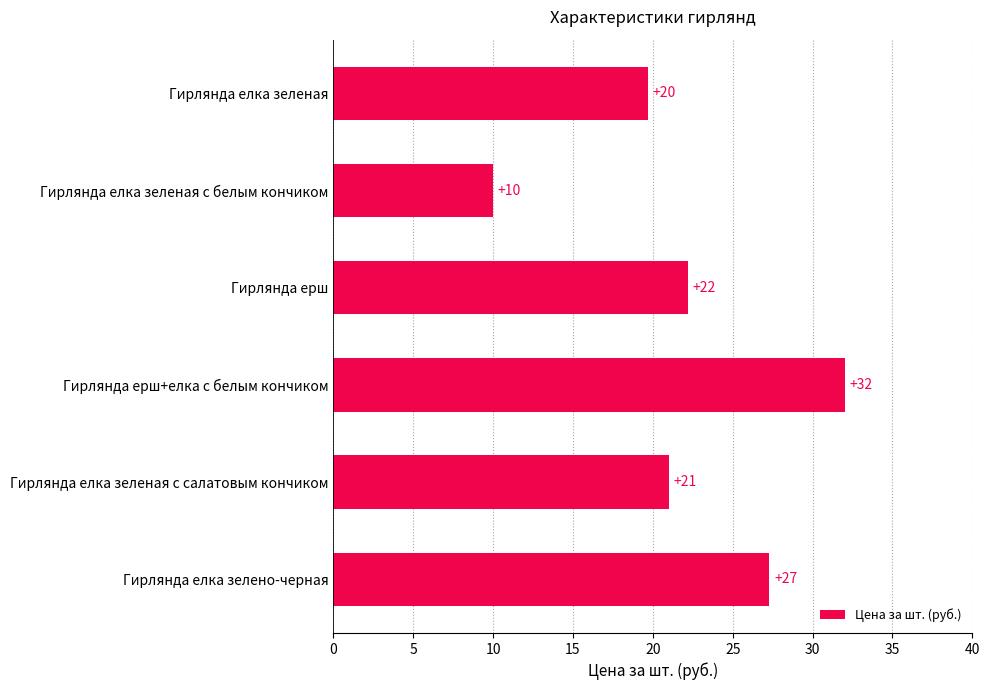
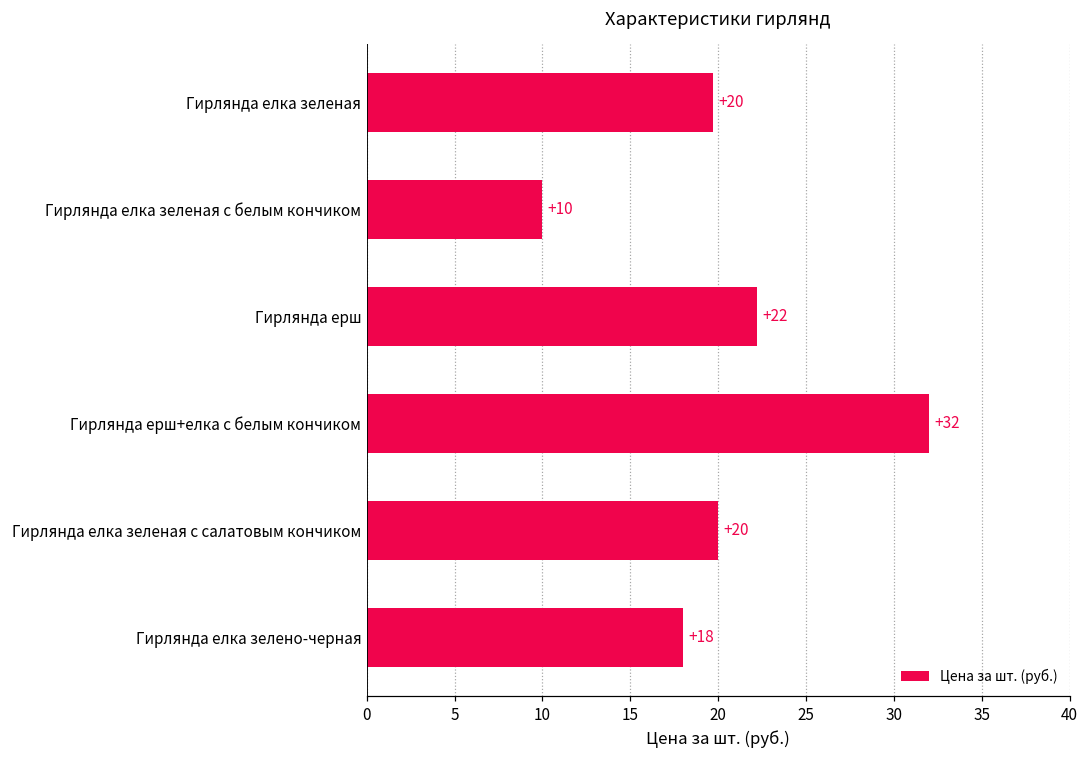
  {
    "Гирлянда елка зеленая": "+20",
    "Гирлянда елка зеленая с белым кончиком": "+10",
    "Гирлянда ерш": "+22",
    "Гирлянда ерш+елка с белым кончиком": "+32",
-   "Гирлянда елка зеленая с салатовым кончиком": "+21",
-   "Гирлянда елка зелено-черная": "+27"
+   "Гирлянда елка зеленая с салатовым кончиком": "+20",
+   "Гирлянда елка зелено-черная": "+18"
  }
